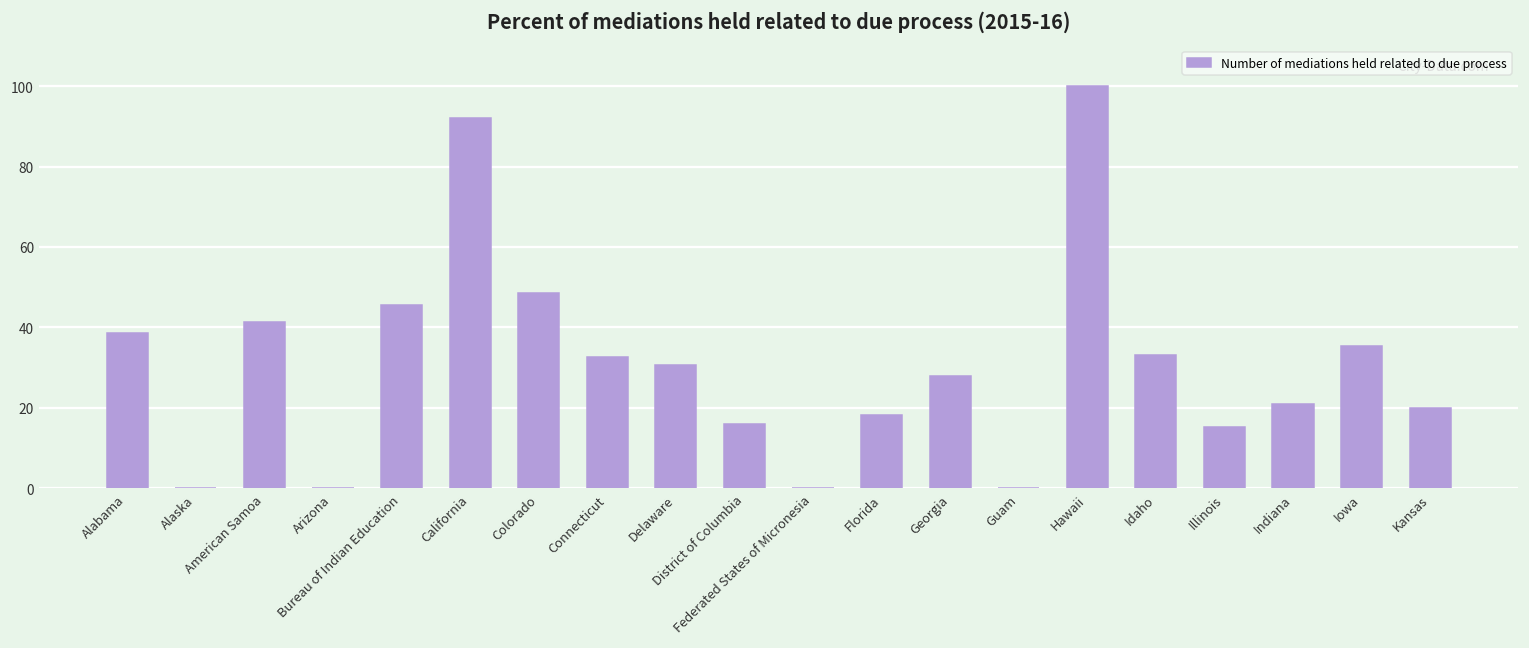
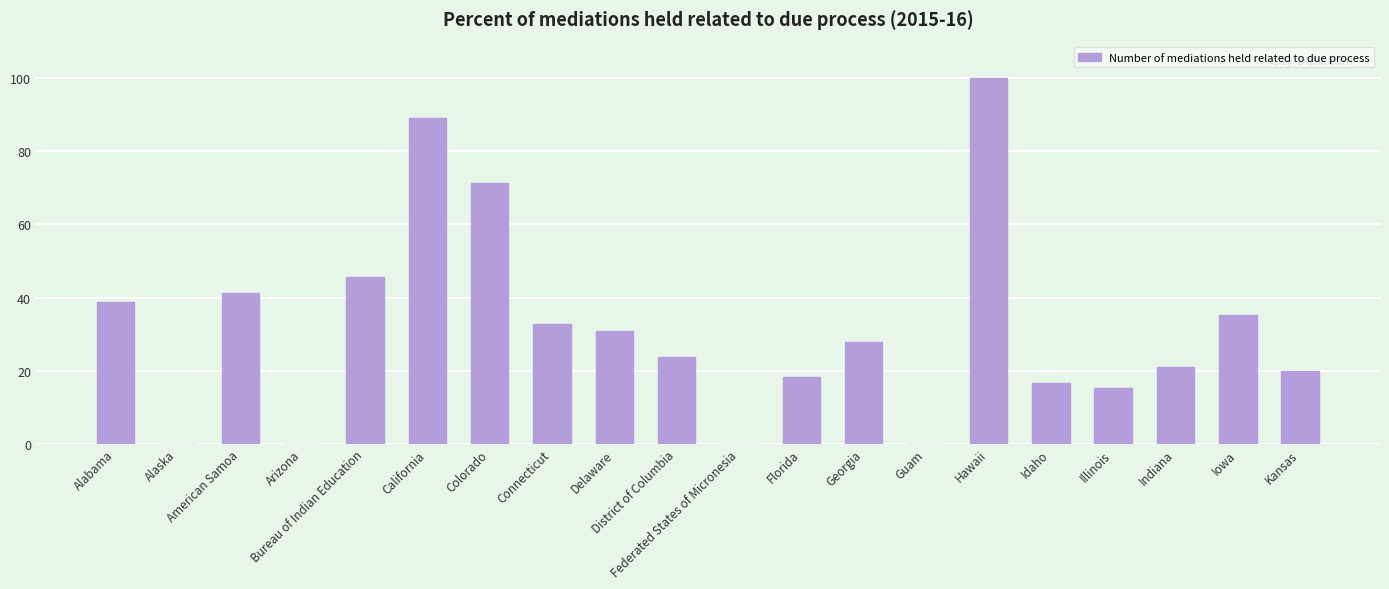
  {
    "Alabama": 39,
    "Alaska": 0,
    "American Samoa": 41,
    "Arizona": 0,
    "Bureau of Indian Education": 46,
-   "California": 92,
-   "Colorado": 48,
+   "California": 89,
+   "Colorado": 71,
    "Connecticut": 33,
    "Delaware": 31,
-   "District of Columbia": 16,
+   "District of Columbia": 24,
    "Federated States of Micronesia": 0,
    "Florida": 18,
    "Georgia": 28,
    "Guam": 0,
    "Hawaii": 100,
-   "Idaho": 33,
+   "Idaho": 17,
    "Illinois": 15,
    "Indiana": 21,
    "Iowa": 35,
    "Kansas": 20
  }
